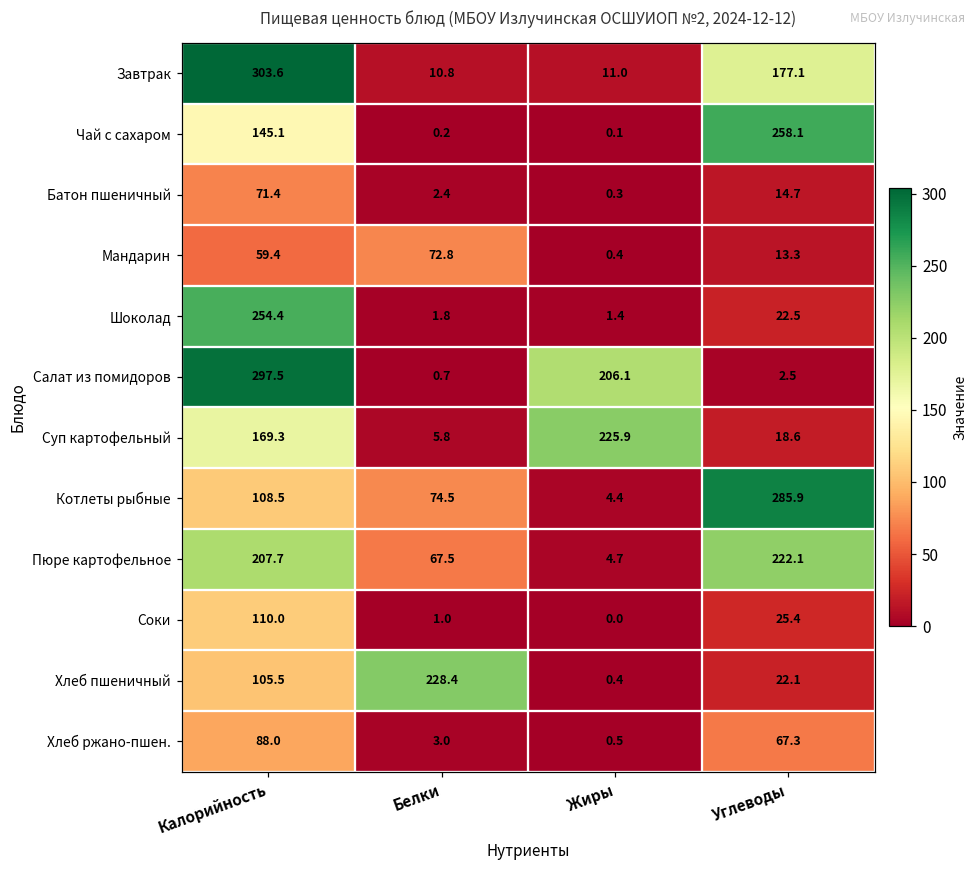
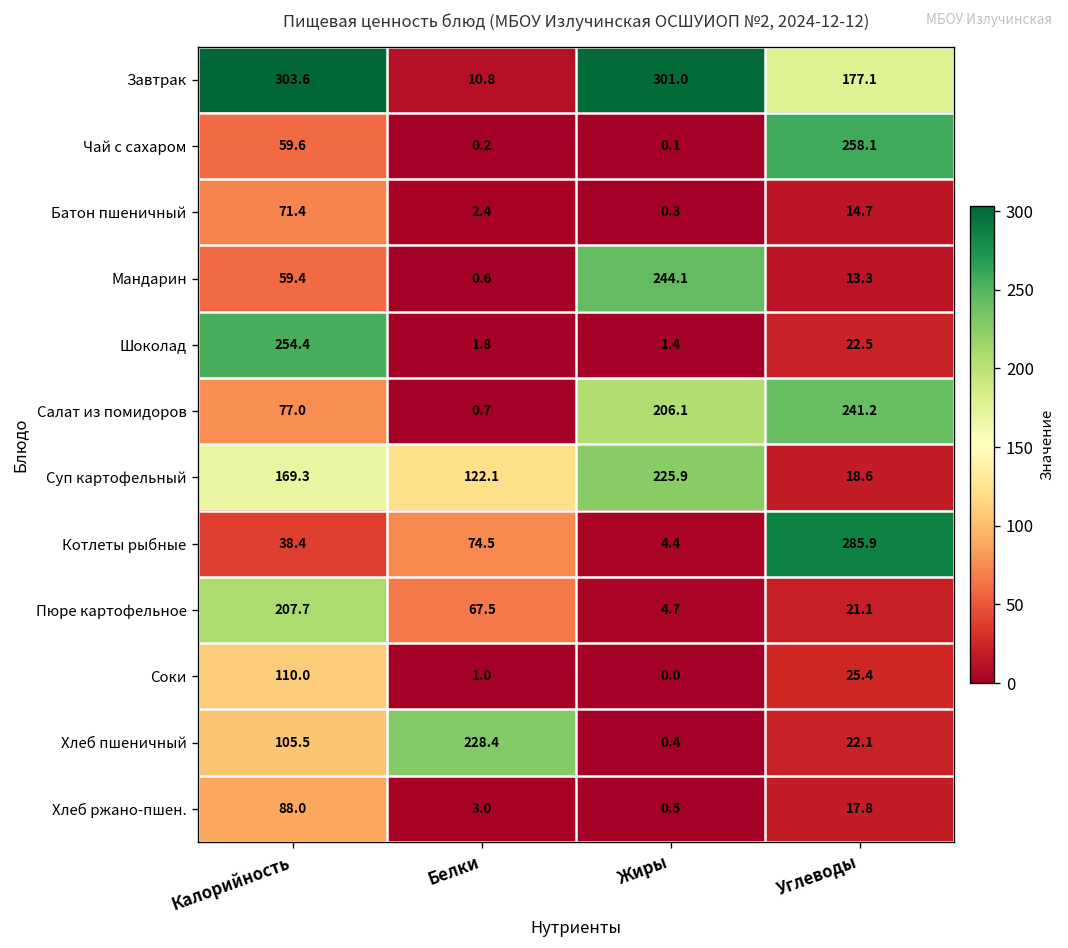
  {
    "Завтрак": {
      "Калорийность": 303.6,
      "Белки": 10.8,
-     "Жиры": 11.0,
+     "Жиры": 301.0,
      "Углеводы": 177.1
    },
    "Чай с сахаром": {
-     "Калорийность": 145.1,
+     "Калорийность": 59.6,
      "Белки": 0.2,
      "Жиры": 0.1,
      "Углеводы": 258.1
    },
    "Батон пшеничный": {
      "Калорийность": 71.4,
      "Белки": 2.4,
      "Жиры": 0.3,
      "Углеводы": 14.7
    },
    "Мандарин": {
      "Калорийность": 59.4,
-     "Белки": 72.8,
-     "Жиры": 0.4,
+     "Белки": 0.6,
+     "Жиры": 244.1,
      "Углеводы": 13.3
    },
    "Шоколад": {
      "Калорийность": 254.4,
      "Белки": 1.8,
      "Жиры": 1.4,
      "Углеводы": 22.5
    },
    "Салат из помидоров": {
-     "Калорийность": 297.5,
+     "Калорийность": 77.0,
      "Белки": 0.7,
      "Жиры": 206.1,
-     "Углеводы": 2.5
+     "Углеводы": 241.2
    },
    "Суп картофельный": {
      "Калорийность": 169.3,
-     "Белки": 5.8,
+     "Белки": 122.1,
      "Жиры": 225.9,
      "Углеводы": 18.6
    },
    "Котлеты рыбные": {
-     "Калорийность": 108.5,
+     "Калорийность": 38.4,
      "Белки": 74.5,
      "Жиры": 4.4,
      "Углеводы": 285.9
    },
    "Пюре картофельное": {
      "Калорийность": 207.7,
      "Белки": 67.5,
      "Жиры": 4.7,
-     "Углеводы": 222.1
+     "Углеводы": 21.1
    },
    "Соки": {
      "Калорийность": 110.0,
      "Белки": 1.0,
      "Жиры": 0.0,
      "Углеводы": 25.4
    },
    "Хлеб пшеничный": {
      "Калорийность": 105.5,
      "Белки": 228.4,
      "Жиры": 0.4,
      "Углеводы": 22.1
    },
    "Хлеб ржано-пшен.": {
      "Калорийность": 88.0,
      "Белки": 3.0,
      "Жиры": 0.5,
-     "Углеводы": 67.3
+     "Углеводы": 17.8
    }
  }
